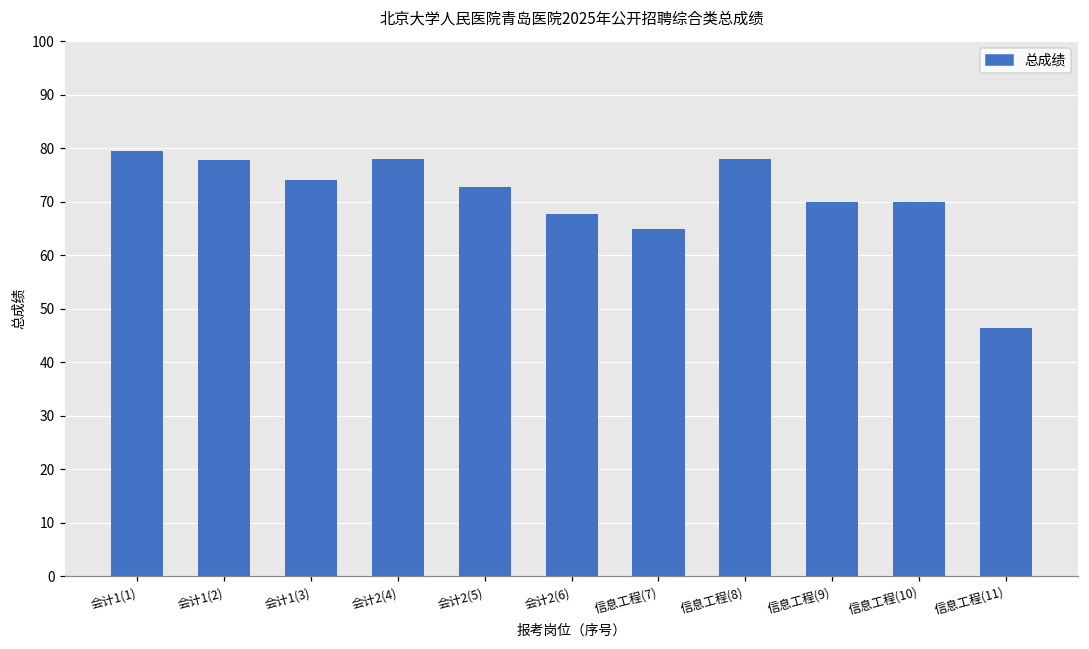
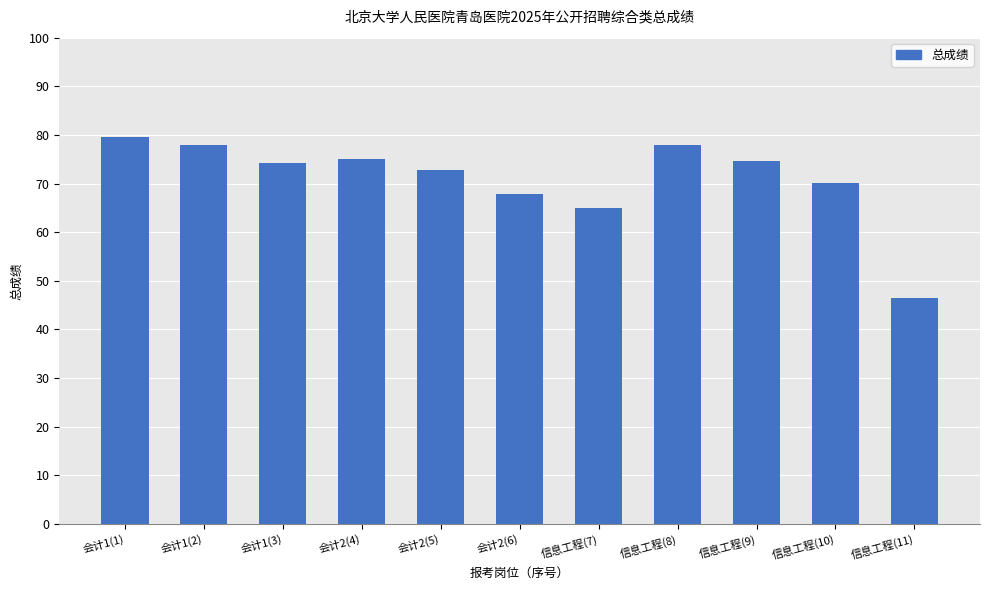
  {
    "会计1(1)": 80,
    "会计1(2)": 78,
    "会计1(3)": 74,
-   "会计2(4)": 78,
+   "会计2(4)": 75,
    "会计2(5)": 73,
    "会计2(6)": 68,
    "信息工程(7)": 65,
    "信息工程(8)": 78,
-   "信息工程(9)": 70,
+   "信息工程(9)": 75,
    "信息工程(10)": 70,
    "信息工程(11)": 46
  }
